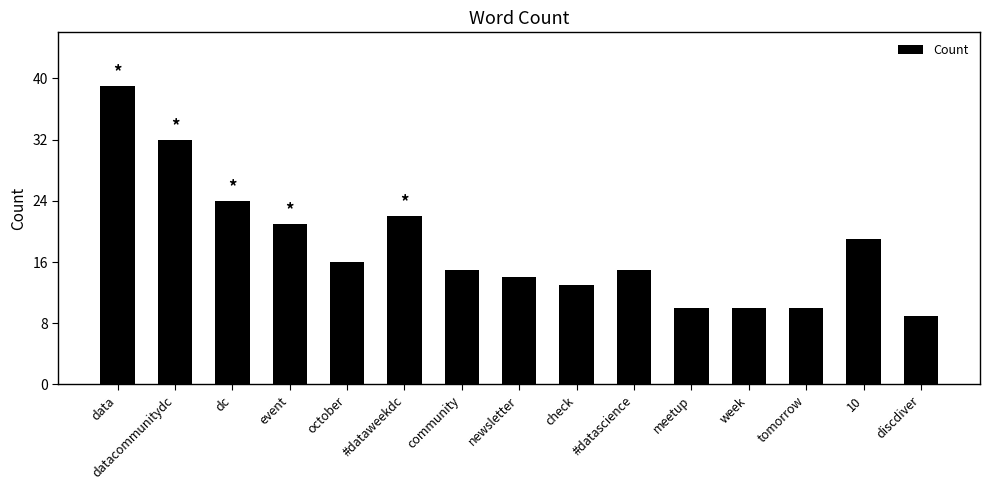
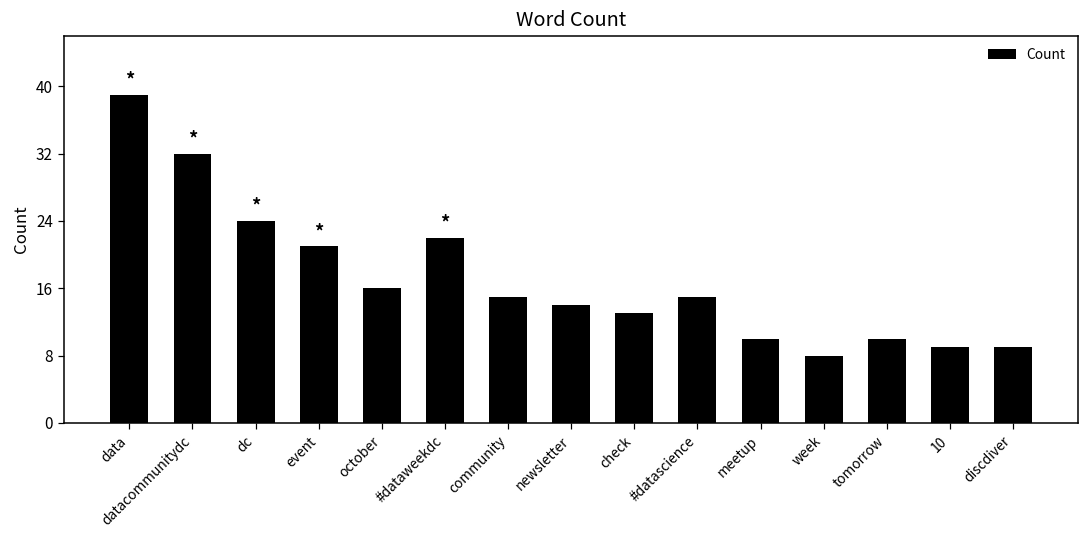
  {
    "data": 39,
    "datacommunitydc": 32,
    "dc": 24,
    "event": 21,
    "october": 16,
    "#dataweekdc": 22,
    "community": 15,
    "newsletter": 14,
    "check": 13,
    "#datascience": 15,
    "meetup": 10,
-   "week": 10,
+   "week": 8,
    "tomorrow": 10,
-   "10": 19,
+   "10": 9,
    "discdiver": 9
  }
